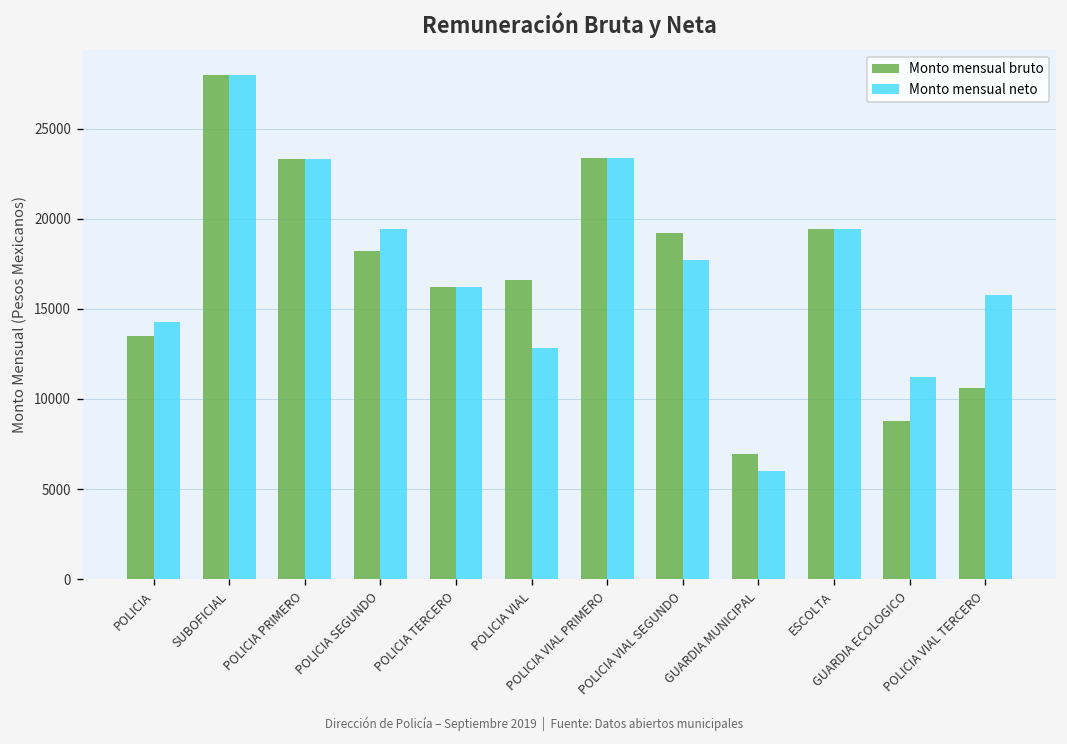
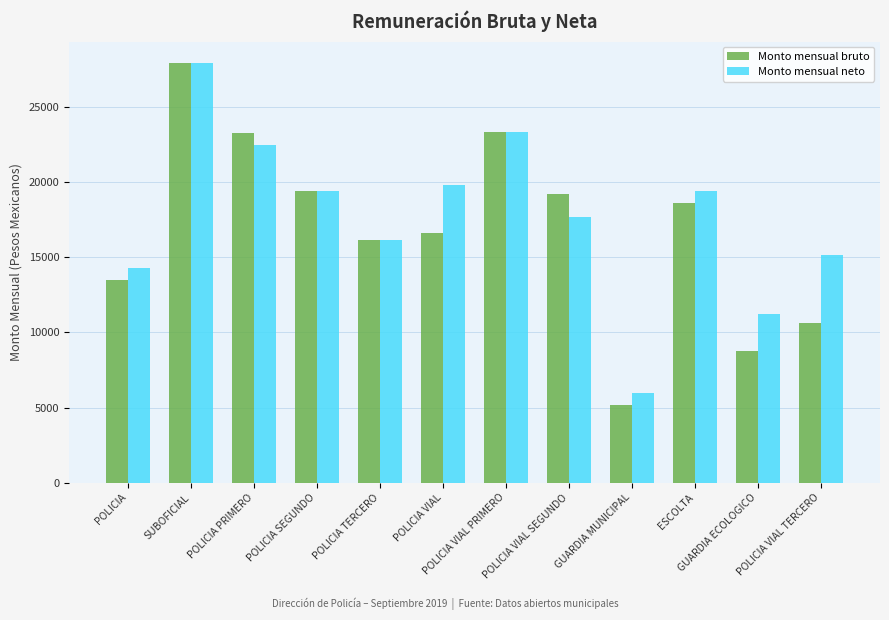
  {
    "Monto mensual bruto": {
      "POLICIA": 13500,
      "SUBOFICIAL": 28000,
      "POLICIA PRIMERO": 23300,
-     "POLICIA SEGUNDO": 18200,
+     "POLICIA SEGUNDO": 19400,
      "POLICIA TERCERO": 16200,
      "POLICIA VIAL": 16600,
      "POLICIA VIAL PRIMERO": 23400,
      "POLICIA VIAL SEGUNDO": 19200,
-     "GUARDIA MUNICIPAL": 6900,
-     "ESCOLTA": 19400,
+     "GUARDIA MUNICIPAL": 5200,
+     "ESCOLTA": 18600,
      "GUARDIA ECOLOGICO": 8800,
      "POLICIA VIAL TERCERO": 10600
    },
    "Monto mensual neto": {
      "POLICIA": 14300,
      "SUBOFICIAL": 28000,
-     "POLICIA PRIMERO": 23300,
+     "POLICIA PRIMERO": 22500,
      "POLICIA SEGUNDO": 19400,
      "POLICIA TERCERO": 16200,
-     "POLICIA VIAL": 12800,
+     "POLICIA VIAL": 19800,
      "POLICIA VIAL PRIMERO": 23400,
      "POLICIA VIAL SEGUNDO": 17700,
      "GUARDIA MUNICIPAL": 6000,
      "ESCOLTA": 19400,
      "GUARDIA ECOLOGICO": 11200,
-     "POLICIA VIAL TERCERO": 15800
+     "POLICIA VIAL TERCERO": 15100
    }
  }
